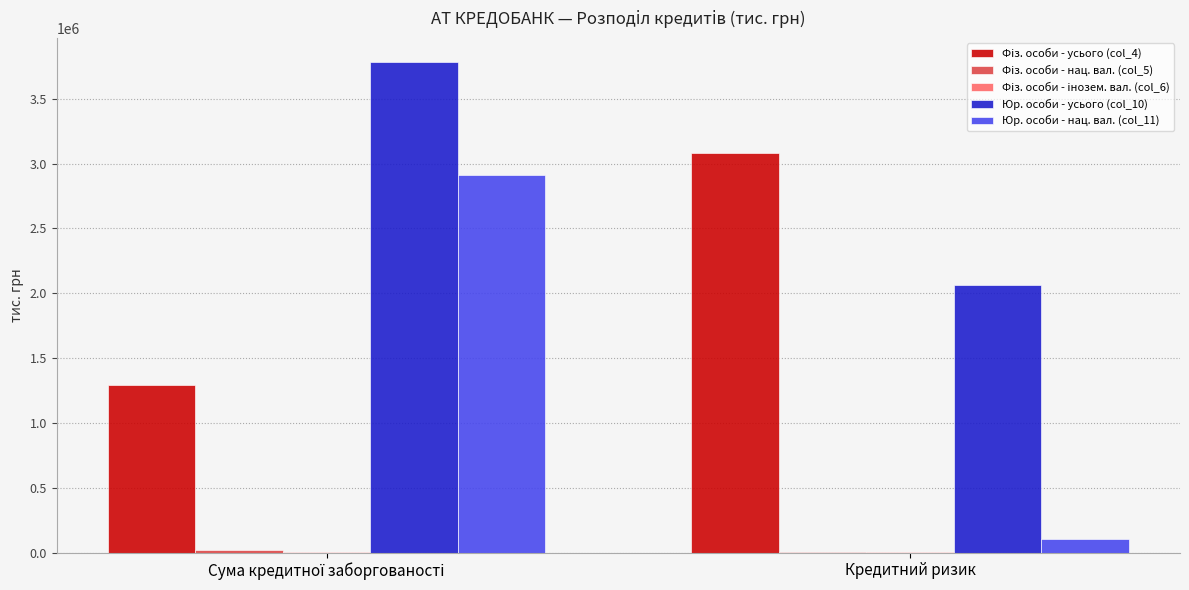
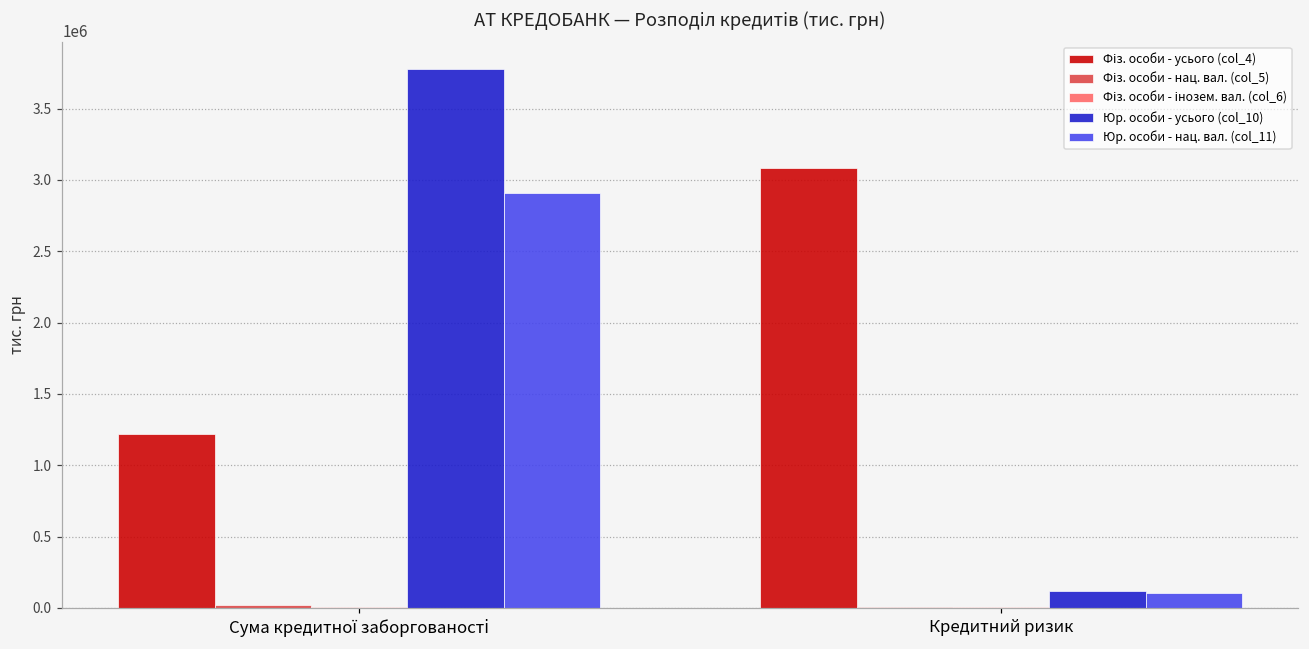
  {
    "Фіз. особи - усього (col_4)": {
-     "Сума кредитної заборгованості": 1290000,
+     "Сума кредитної заборгованості": 1220000,
      "Кредитний ризик": 3080000
    },
    "Юр. особи - усього (col_10)": {
      "Сума кредитної заборгованості": 3780000,
-     "Кредитний ризик": 2070000
+     "Кредитний ризик": 120000
    },
    "Юр. особи - нац. вал. (col_11)": {
      "Сума кредитної заборгованості": 2910000,
      "Кредитний ризик": 110000
    }
  }
